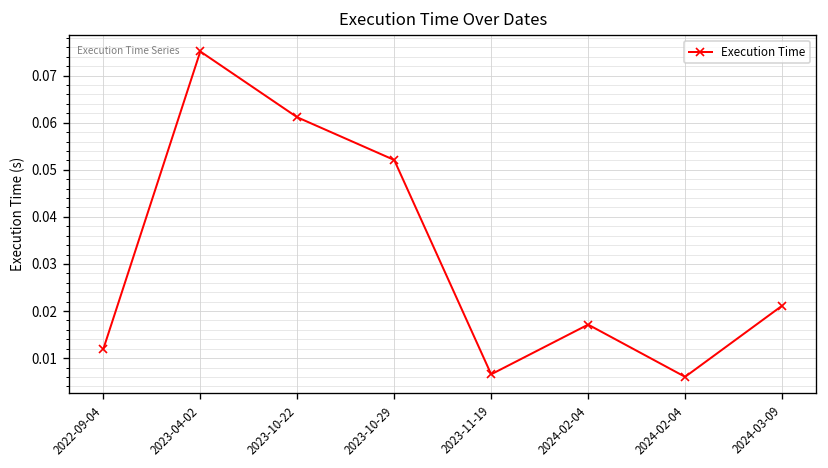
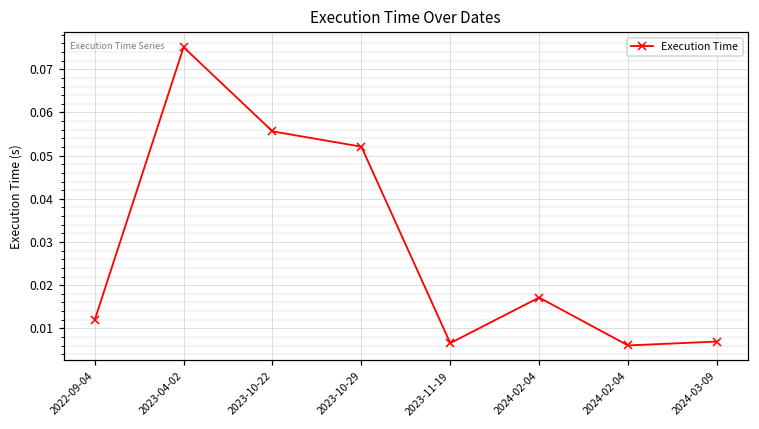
  {
    "2022-09-04": 0.012,
    "2023-04-02": 0.075,
-   "2023-10-22": 0.061,
+   "2023-10-22": 0.056,
    "2023-10-29": 0.052,
    "2023-11-19": 0.007,
-   "2024-03-09": 0.021
+   "2024-03-09": 0.007
  }
